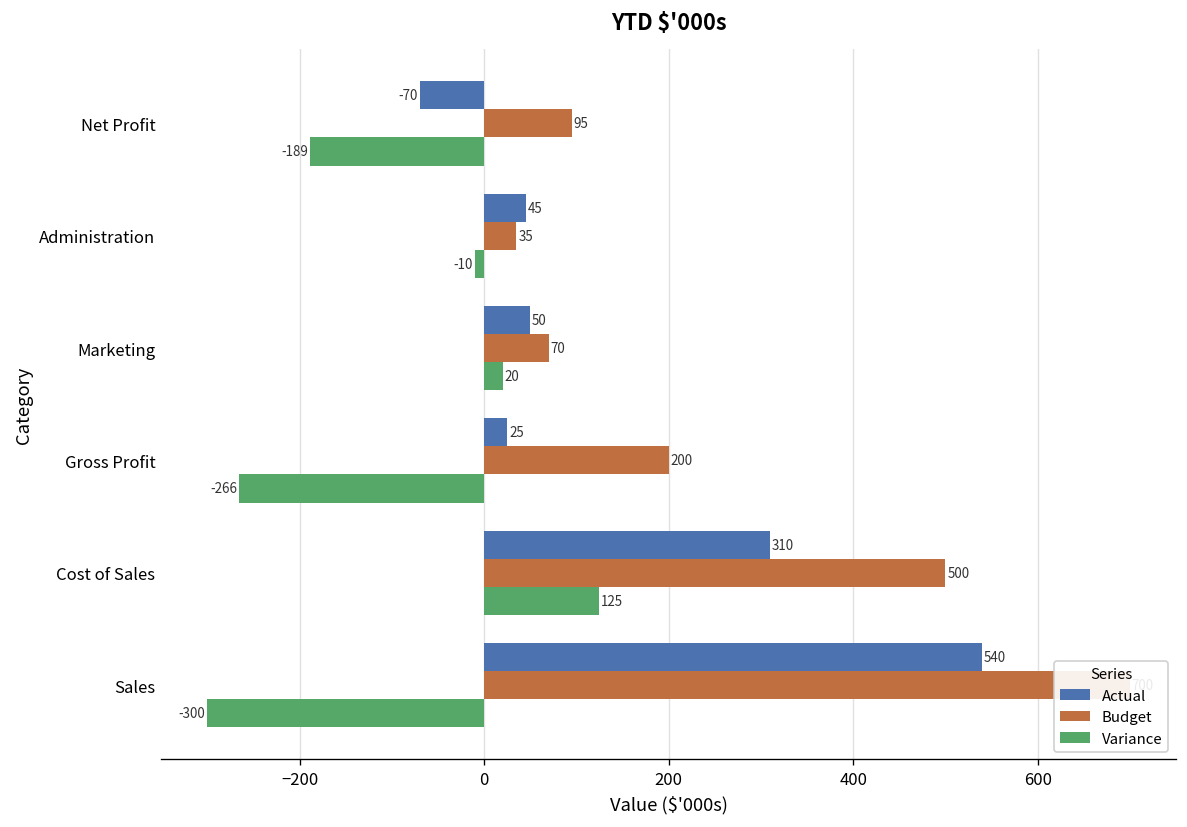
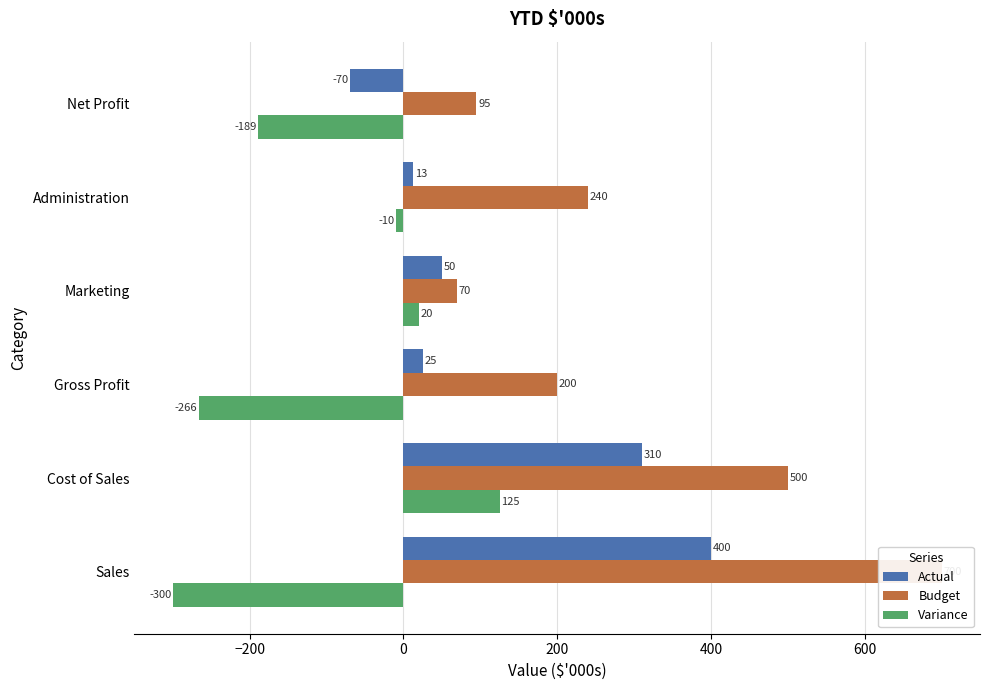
  {
    "Actual": {
      "Net Profit": -70,
-     "Administration": 45,
+     "Administration": 13,
      "Marketing": 50,
      "Gross Profit": 25,
      "Cost of Sales": 310,
-     "Sales": 540
+     "Sales": 400
    },
    "Budget": {
      "Net Profit": 95,
-     "Administration": 35,
+     "Administration": 240,
      "Marketing": 70,
      "Gross Profit": 200,
      "Cost of Sales": 500
    },
    "Variance": {
      "Net Profit": -189,
      "Administration": -10,
      "Marketing": 20,
      "Gross Profit": -266,
      "Cost of Sales": 125,
      "Sales": -300
    }
  }
